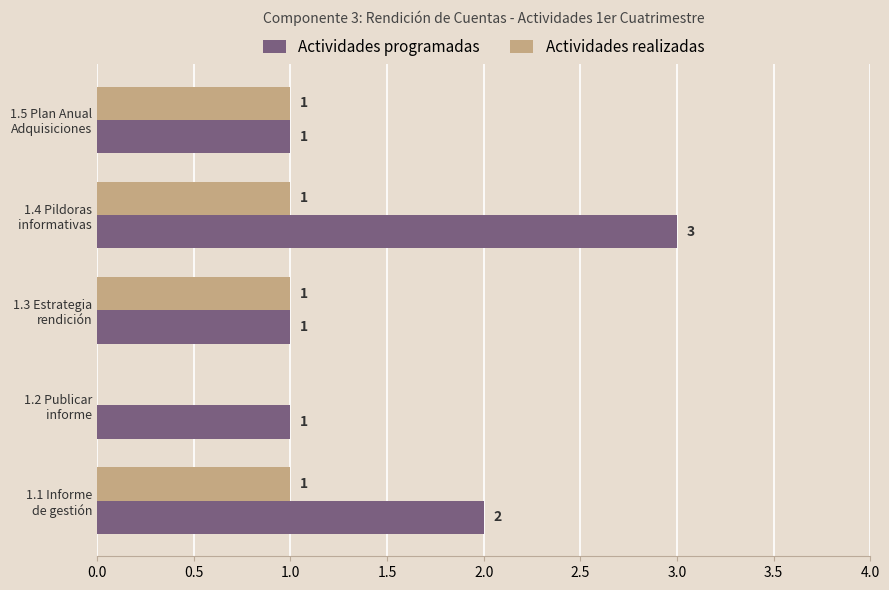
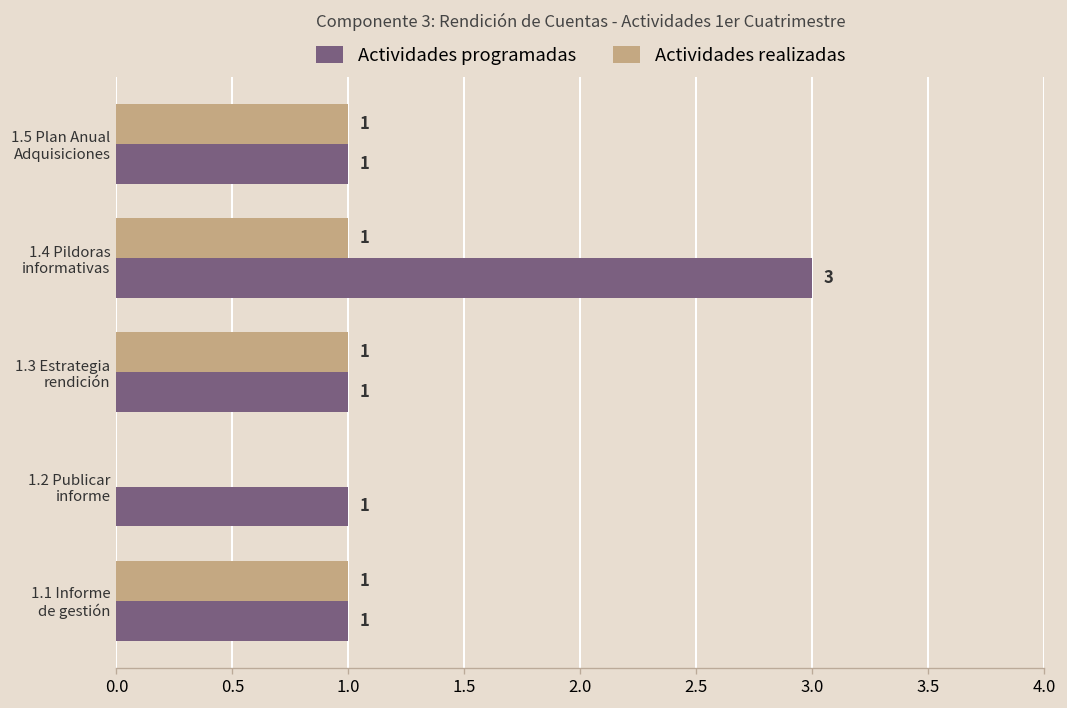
  {
    "Actividades programadas": {
      "1.5 Plan Anual Adquisiciones": 1,
      "1.4 Pildoras informativas": 3,
      "1.3 Estrategia rendición": 1,
      "1.2 Publicar informe": 1,
-     "1.1 Informe de gestión": 2
+     "1.1 Informe de gestión": 1
    },
    "Actividades realizadas": {
      "1.5 Plan Anual Adquisiciones": 1,
      "1.4 Pildoras informativas": 1,
      "1.3 Estrategia rendición": 1,
      "1.1 Informe de gestión": 1
    }
  }
